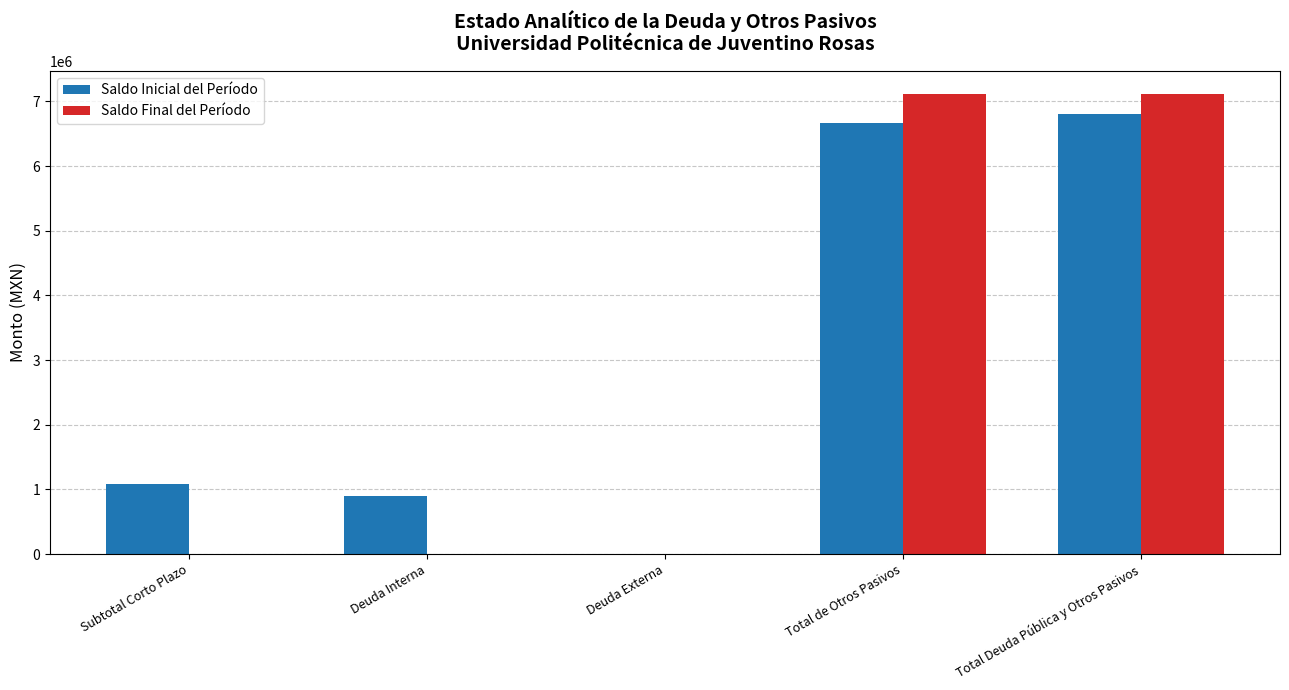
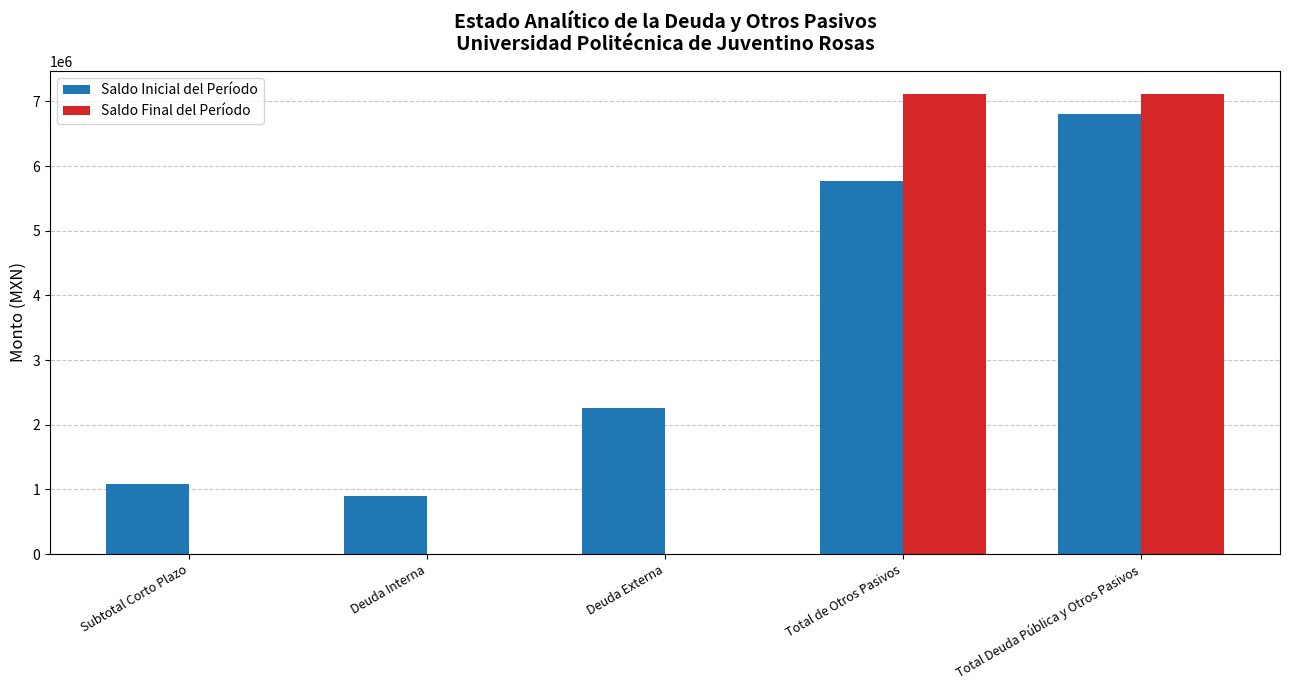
  {
    "Saldo Inicial del Período": {
      "Subtotal Corto Plazo": 1100000,
      "Deuda Interna": 900000,
-     "Deuda Externa": 0,
-     "Total de Otros Pasivos": 6700000,
+     "Deuda Externa": 2300000,
+     "Total de Otros Pasivos": 5800000,
      "Total Deuda Pública y Otros Pasivos": 6800000
    },
    "Saldo Final del Período": {
      "Subtotal Corto Plazo": 0,
      "Deuda Interna": 0,
      "Deuda Externa": 0,
      "Total de Otros Pasivos": 7100000,
      "Total Deuda Pública y Otros Pasivos": 7100000
    }
  }
